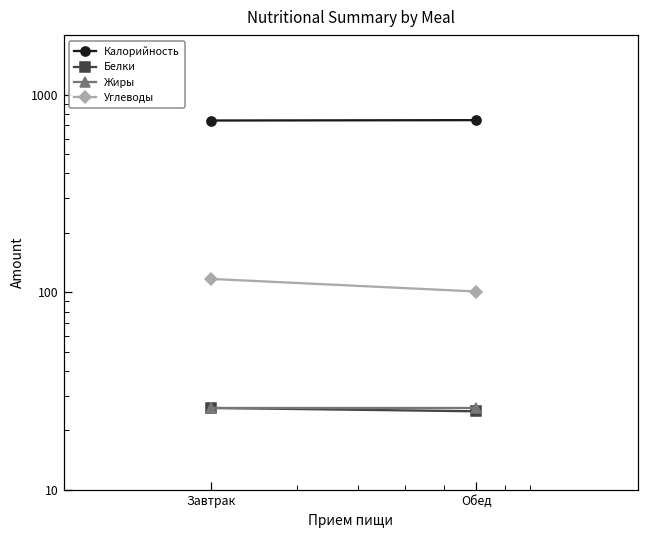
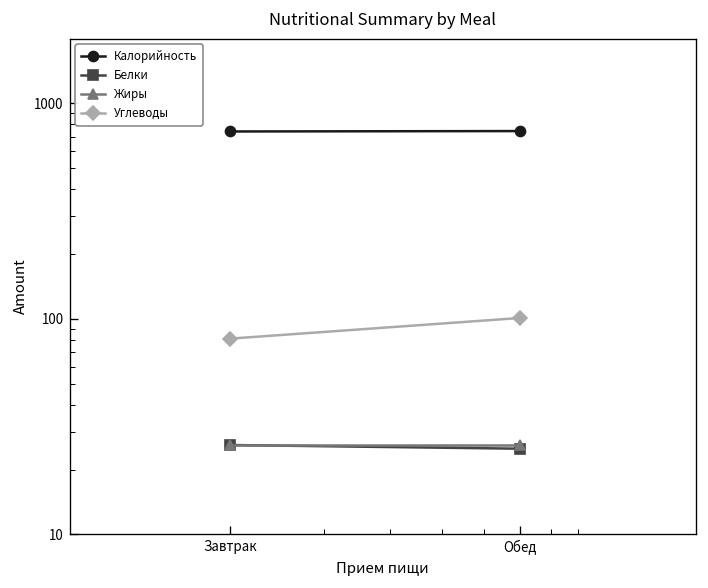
  {
    "Калорийность": {
      "Завтрак": 740,
      "Обед": 740
    },
    "Белки": {
      "Обед": 25
    },
    "Жиры": {
      "Обед": 26
    },
    "Углеводы": {
-     "Завтрак": 120,
+     "Завтрак": 80,
      "Обед": 100
    }
  }
